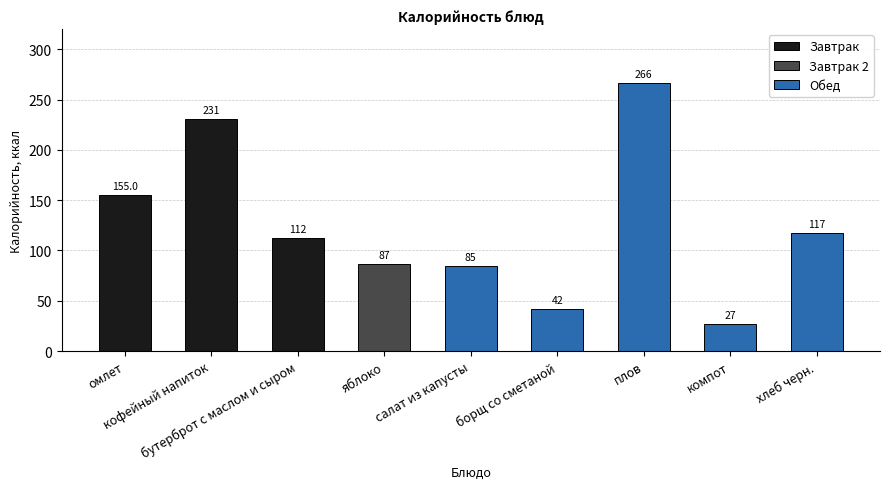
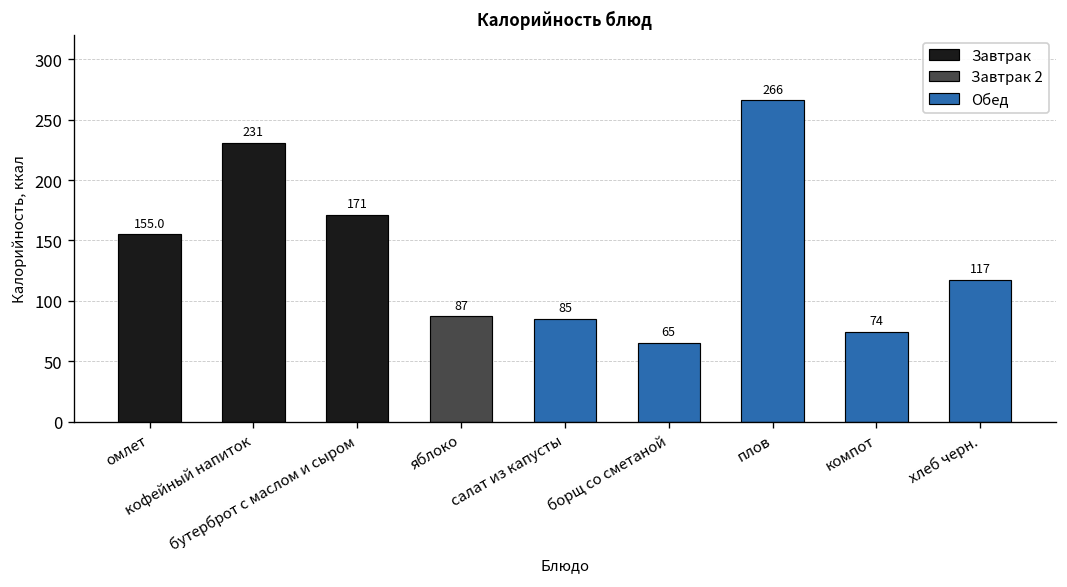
  {
    "омлет": 155.0,
    "кофейный напиток": 231,
-   "бутерброт с маслом и сыром": 112,
+   "бутерброт с маслом и сыром": 171,
    "яблоко": 87,
    "салат из капусты": 85,
-   "борщ со сметаной": 42,
+   "борщ со сметаной": 65,
    "плов": 266,
-   "компот": 27,
+   "компот": 74,
    "хлеб черн.": 117
  }
